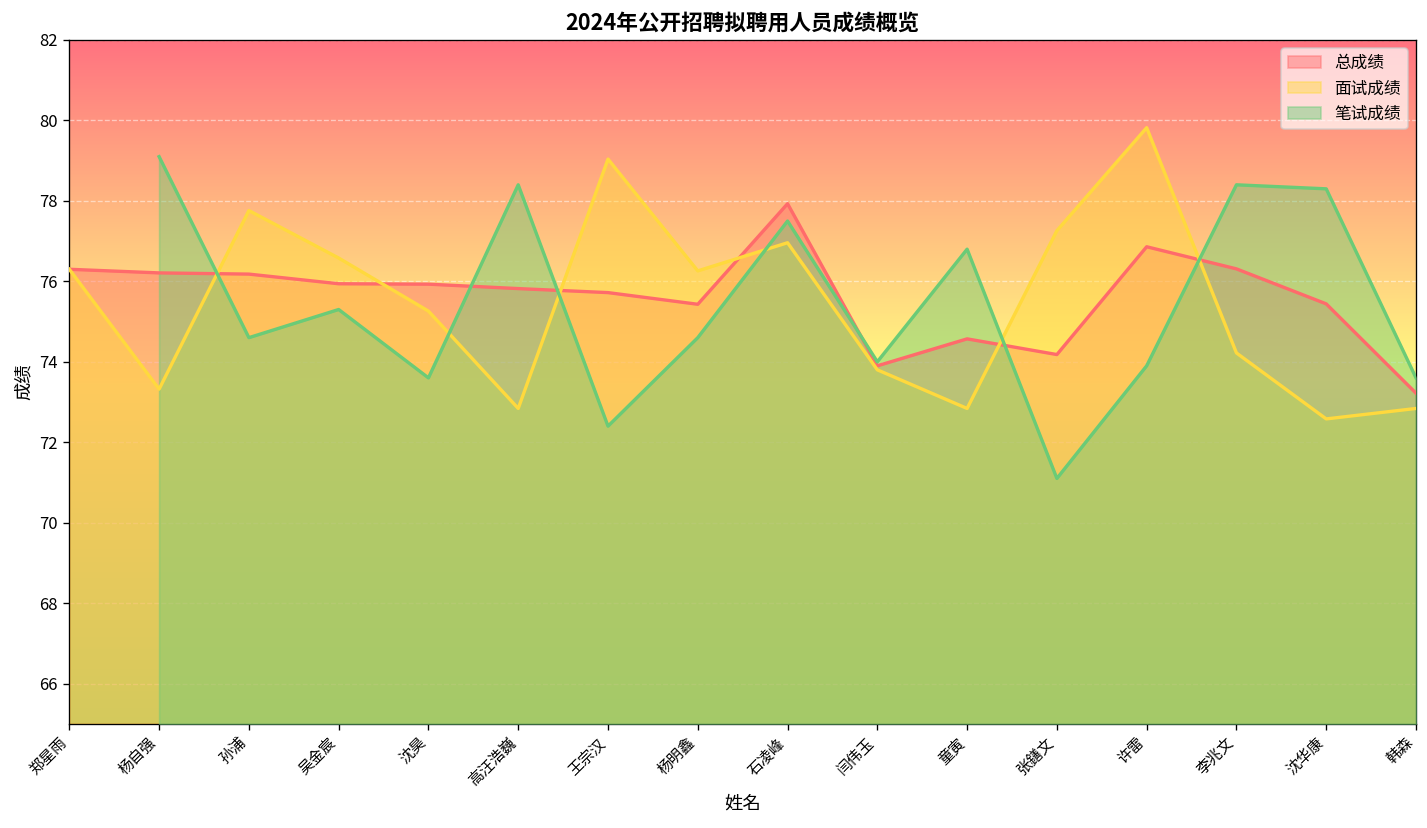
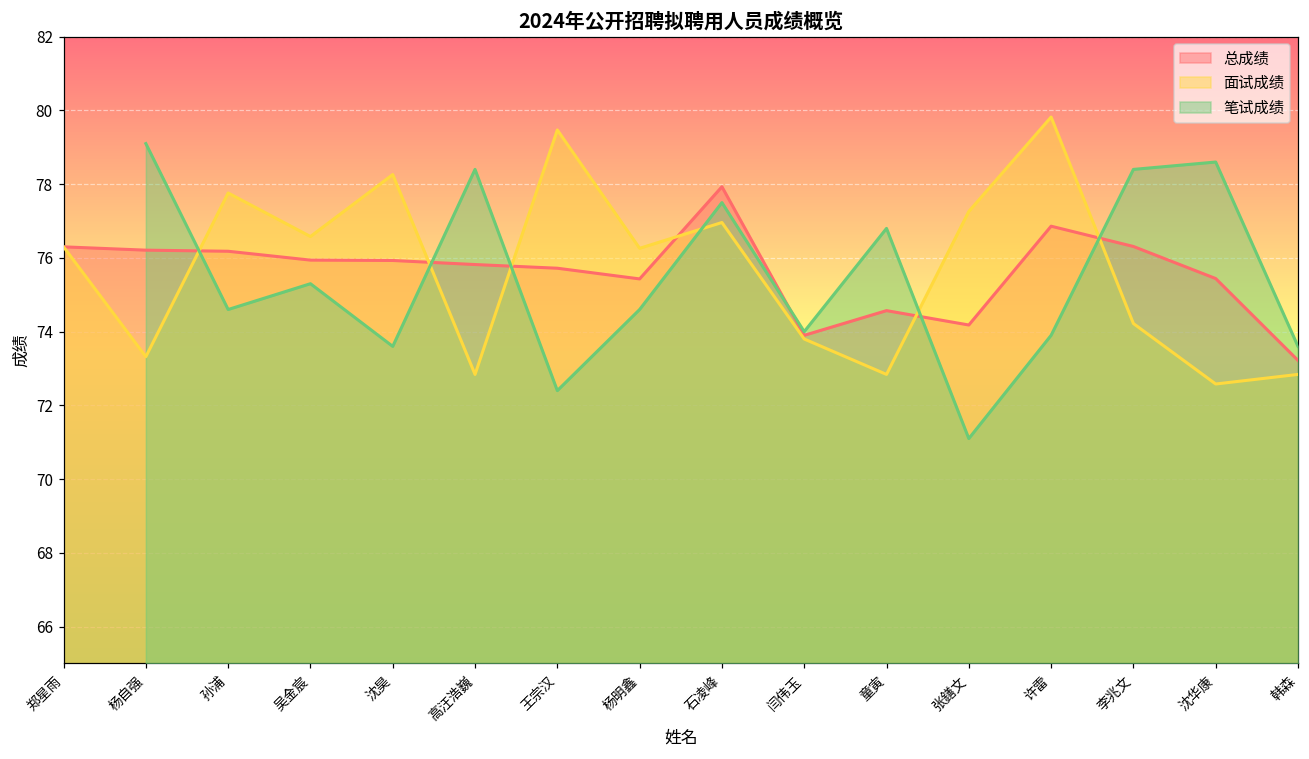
  {
    "总成绩": {
      "杨自强": 76.2,
      "孙浦": 76.2,
      "吴金宸": 75.9,
      "沈昊": 75.9,
      "高汪浩巍": 75.8,
      "王宗汉": 75.7,
      "杨明鑫": 75.4,
      "石凌峰": 77.9,
      "闫伟玉": 73.9,
      "童寅": 74.6,
      "张鐥文": 74.2,
      "许雷": 76.9,
      "李兆文": 76.3,
      "沈华康": 75.4,
      "韩森": 73.2
    },
    "面试成绩": {
      "杨自强": 73.3,
      "孙浦": 77.8,
      "吴金宸": 76.6,
-     "沈昊": 75.3,
+     "沈昊": 78.3,
      "高汪浩巍": 72.8,
-     "王宗汉": 79.0,
+     "王宗汉": 79.5,
      "杨明鑫": 76.3,
      "石凌峰": 77.0,
      "闫伟玉": 73.8,
      "童寅": 72.8,
      "张鐥文": 77.3,
      "许雷": 79.8,
      "李兆文": 74.2,
      "沈华康": 72.6,
      "韩森": 72.8
    },
    "笔试成绩": {
      "杨自强": 79.1,
      "孙浦": 74.6,
      "吴金宸": 75.3,
      "沈昊": 73.6,
      "高汪浩巍": 78.4,
      "王宗汉": 72.4,
      "杨明鑫": 74.6,
      "石凌峰": 77.5,
      "闫伟玉": 74.0,
      "童寅": 76.8,
      "张鐥文": 71.1,
      "许雷": 73.9,
      "李兆文": 78.4,
-     "沈华康": 78.3,
+     "沈华康": 78.6,
      "韩森": 73.6
    }
  }
